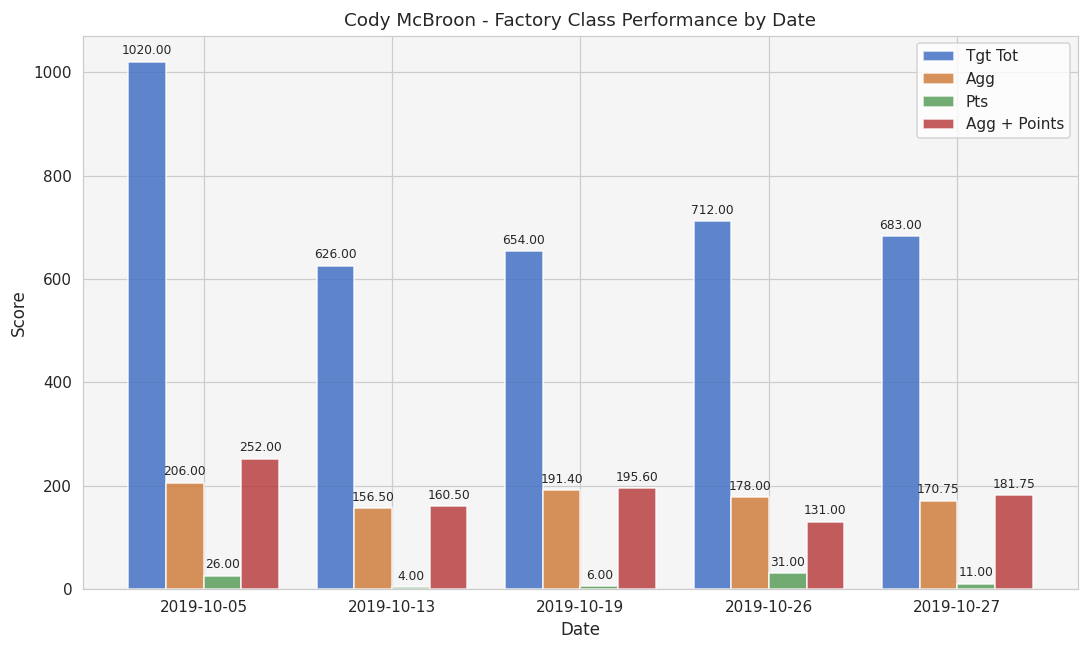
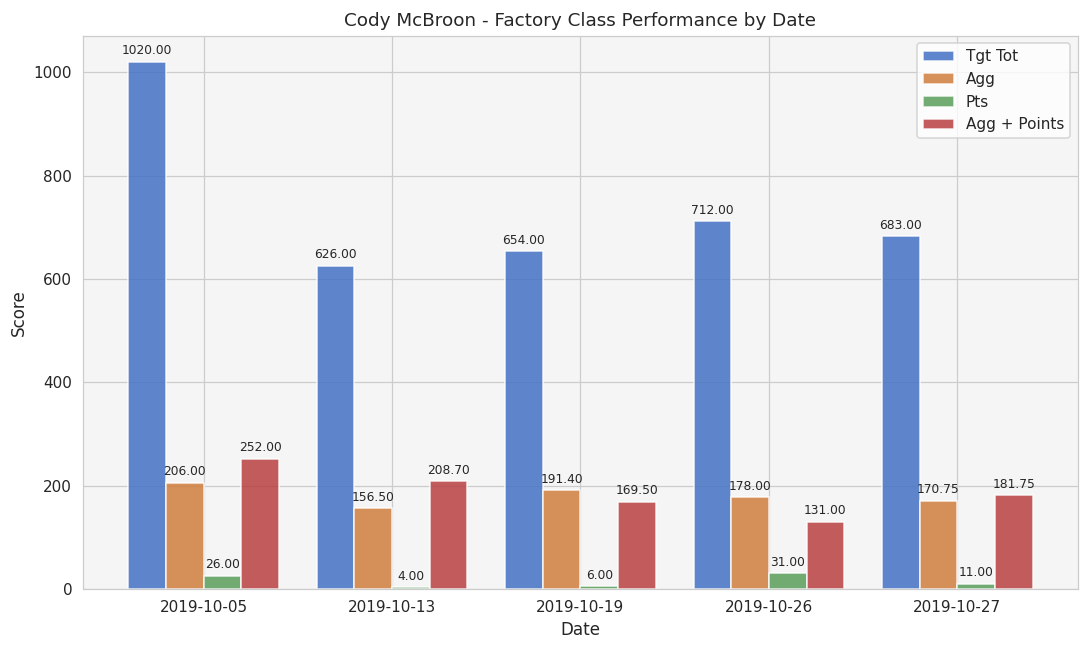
  {
    "Tgt Tot": {
      "2019-10-05": 1020.00,
      "2019-10-13": 626.00,
      "2019-10-19": 654.00,
      "2019-10-26": 712.00,
      "2019-10-27": 683.00
    },
    "Agg": {
      "2019-10-05": 206.00,
      "2019-10-13": 156.50,
      "2019-10-19": 191.40,
      "2019-10-26": 178.00,
      "2019-10-27": 170.75
    },
    "Pts": {
      "2019-10-05": 26.00,
      "2019-10-13": 4.00,
      "2019-10-19": 6.00,
      "2019-10-26": 31.00,
      "2019-10-27": 11.00
    },
    "Agg + Points": {
      "2019-10-05": 252.00,
-     "2019-10-13": 160.50,
-     "2019-10-19": 195.60,
+     "2019-10-13": 208.70,
+     "2019-10-19": 169.50,
      "2019-10-26": 131.00,
      "2019-10-27": 181.75
    }
  }
